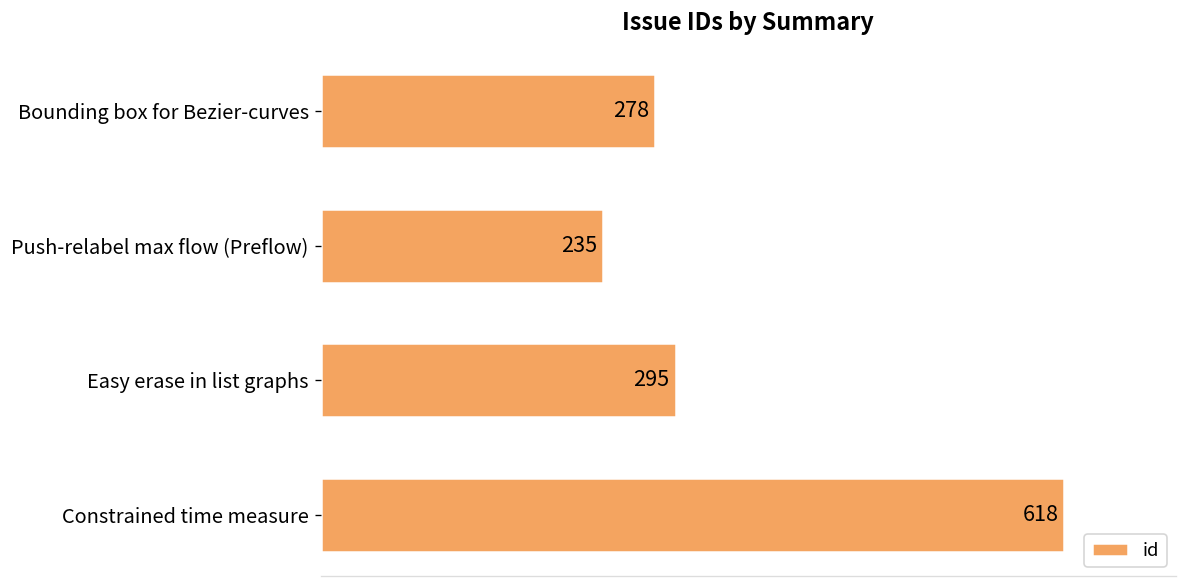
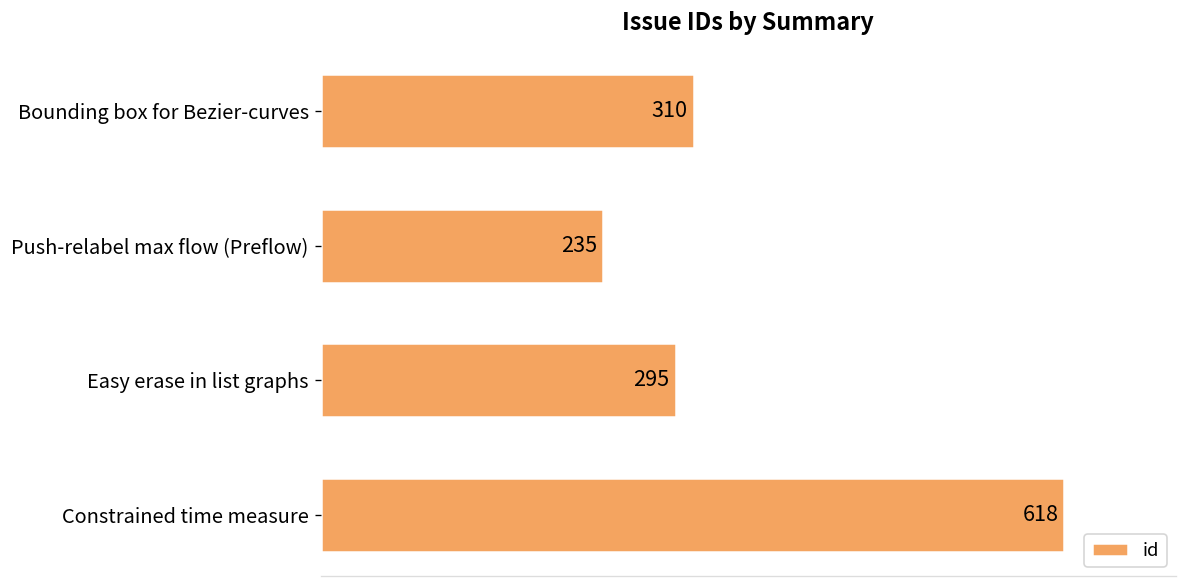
  {
-   "Bounding box for Bezier-curves": 278,
+   "Bounding box for Bezier-curves": 310,
    "Push-relabel max flow (Preflow)": 235,
    "Easy erase in list graphs": 295,
    "Constrained time measure": 618
  }
